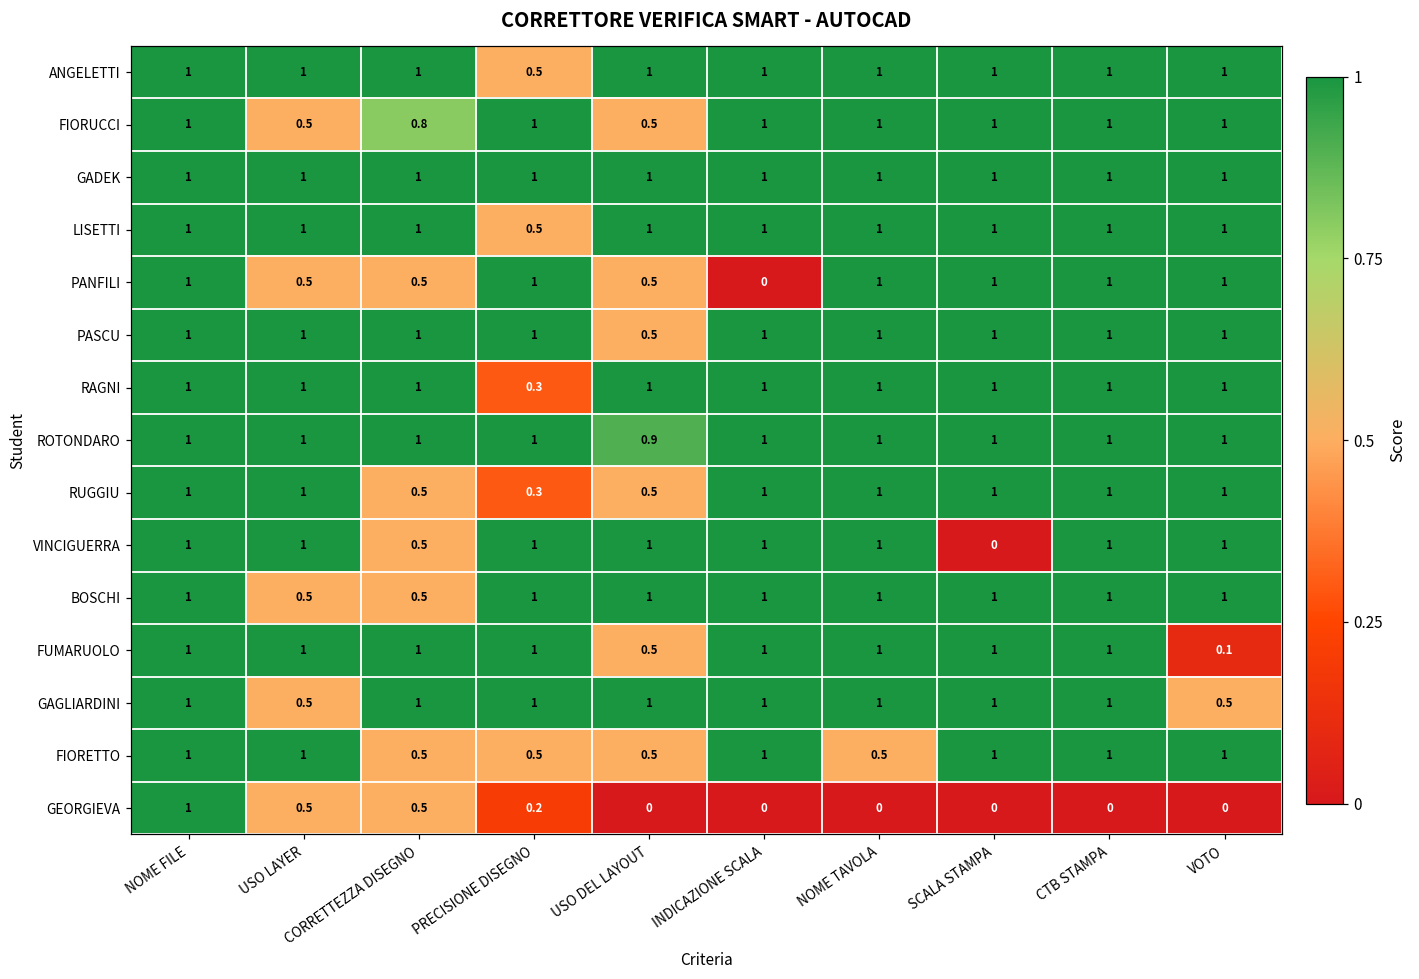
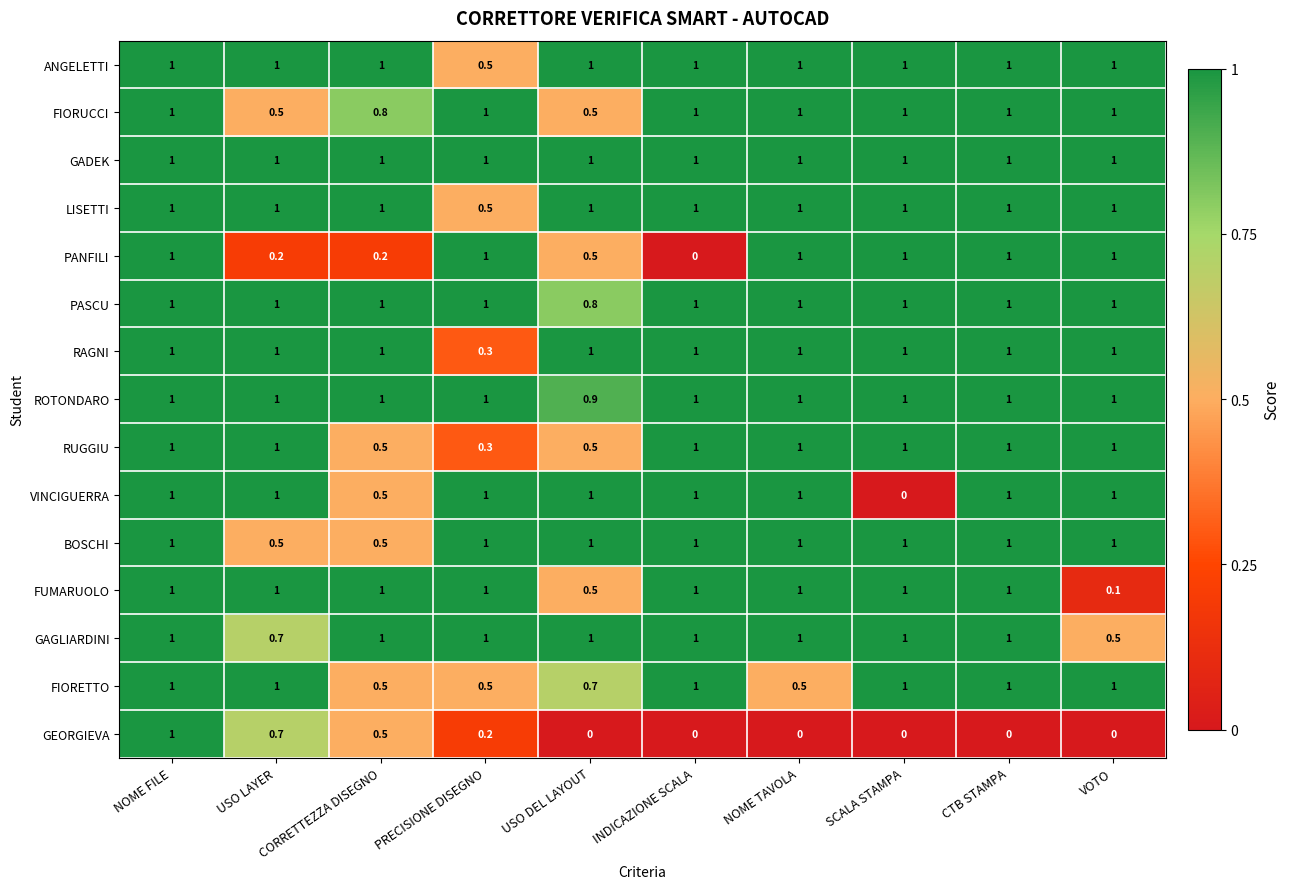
  {
    "ANGELETTI": {
      "NOME FILE": 1,
      "USO LAYER": 1,
      "CORRETTEZZA DISEGNO": 1,
      "PRECISIONE DISEGNO": 0.5,
      "USO DEL LAYOUT": 1,
      "INDICAZIONE SCALA": 1,
      "NOME TAVOLA": 1,
      "SCALA STAMPA": 1,
      "CTB STAMPA": 1,
      "VOTO": 1
    },
    "FIORUCCI": {
      "NOME FILE": 1,
      "USO LAYER": 0.5,
      "CORRETTEZZA DISEGNO": 0.8,
      "PRECISIONE DISEGNO": 1,
      "USO DEL LAYOUT": 0.5,
      "INDICAZIONE SCALA": 1,
      "NOME TAVOLA": 1,
      "SCALA STAMPA": 1,
      "CTB STAMPA": 1,
      "VOTO": 1
    },
    "GADEK": {
      "NOME FILE": 1,
      "USO LAYER": 1,
      "CORRETTEZZA DISEGNO": 1,
      "PRECISIONE DISEGNO": 1,
      "USO DEL LAYOUT": 1,
      "INDICAZIONE SCALA": 1,
      "NOME TAVOLA": 1,
      "SCALA STAMPA": 1,
      "CTB STAMPA": 1,
      "VOTO": 1
    },
    "LISETTI": {
      "NOME FILE": 1,
      "USO LAYER": 1,
      "CORRETTEZZA DISEGNO": 1,
      "PRECISIONE DISEGNO": 0.5,
      "USO DEL LAYOUT": 1,
      "INDICAZIONE SCALA": 1,
      "NOME TAVOLA": 1,
      "SCALA STAMPA": 1,
      "CTB STAMPA": 1,
      "VOTO": 1
    },
    "PANFILI": {
      "NOME FILE": 1,
-     "USO LAYER": 0.5,
-     "CORRETTEZZA DISEGNO": 0.5,
+     "USO LAYER": 0.2,
+     "CORRETTEZZA DISEGNO": 0.2,
      "PRECISIONE DISEGNO": 1,
      "USO DEL LAYOUT": 0.5,
      "INDICAZIONE SCALA": 0,
      "NOME TAVOLA": 1,
      "SCALA STAMPA": 1,
      "CTB STAMPA": 1,
      "VOTO": 1
    },
    "PASCU": {
      "NOME FILE": 1,
      "USO LAYER": 1,
      "CORRETTEZZA DISEGNO": 1,
      "PRECISIONE DISEGNO": 1,
-     "USO DEL LAYOUT": 0.5,
+     "USO DEL LAYOUT": 0.8,
      "INDICAZIONE SCALA": 1,
      "NOME TAVOLA": 1,
      "SCALA STAMPA": 1,
      "CTB STAMPA": 1,
      "VOTO": 1
    },
    "RAGNI": {
      "NOME FILE": 1,
      "USO LAYER": 1,
      "CORRETTEZZA DISEGNO": 1,
      "PRECISIONE DISEGNO": 0.3,
      "USO DEL LAYOUT": 1,
      "INDICAZIONE SCALA": 1,
      "NOME TAVOLA": 1,
      "SCALA STAMPA": 1,
      "CTB STAMPA": 1,
      "VOTO": 1
    },
    "ROTONDARO": {
      "NOME FILE": 1,
      "USO LAYER": 1,
      "CORRETTEZZA DISEGNO": 1,
      "PRECISIONE DISEGNO": 1,
      "USO DEL LAYOUT": 0.9,
      "INDICAZIONE SCALA": 1,
      "NOME TAVOLA": 1,
      "SCALA STAMPA": 1,
      "CTB STAMPA": 1,
      "VOTO": 1
    },
    "RUGGIU": {
      "NOME FILE": 1,
      "USO LAYER": 1,
      "CORRETTEZZA DISEGNO": 0.5,
      "PRECISIONE DISEGNO": 0.3,
      "USO DEL LAYOUT": 0.5,
      "INDICAZIONE SCALA": 1,
      "NOME TAVOLA": 1,
      "SCALA STAMPA": 1,
      "CTB STAMPA": 1,
      "VOTO": 1
    },
    "VINCIGUERRA": {
      "NOME FILE": 1,
      "USO LAYER": 1,
      "CORRETTEZZA DISEGNO": 0.5,
      "PRECISIONE DISEGNO": 1,
      "USO DEL LAYOUT": 1,
      "INDICAZIONE SCALA": 1,
      "NOME TAVOLA": 1,
      "SCALA STAMPA": 0,
      "CTB STAMPA": 1,
      "VOTO": 1
    },
    "BOSCHI": {
      "NOME FILE": 1,
      "USO LAYER": 0.5,
      "CORRETTEZZA DISEGNO": 0.5,
      "PRECISIONE DISEGNO": 1,
      "USO DEL LAYOUT": 1,
      "INDICAZIONE SCALA": 1,
      "NOME TAVOLA": 1,
      "SCALA STAMPA": 1,
      "CTB STAMPA": 1,
      "VOTO": 1
    },
    "FUMARUOLO": {
      "NOME FILE": 1,
      "USO LAYER": 1,
      "CORRETTEZZA DISEGNO": 1,
      "PRECISIONE DISEGNO": 1,
      "USO DEL LAYOUT": 0.5,
      "INDICAZIONE SCALA": 1,
      "NOME TAVOLA": 1,
      "SCALA STAMPA": 1,
      "CTB STAMPA": 1,
      "VOTO": 0.1
    },
    "GAGLIARDINI": {
      "NOME FILE": 1,
-     "USO LAYER": 0.5,
+     "USO LAYER": 0.7,
      "CORRETTEZZA DISEGNO": 1,
      "PRECISIONE DISEGNO": 1,
      "USO DEL LAYOUT": 1,
      "INDICAZIONE SCALA": 1,
      "NOME TAVOLA": 1,
      "SCALA STAMPA": 1,
      "CTB STAMPA": 1,
      "VOTO": 0.5
    },
    "FIORETTO": {
      "NOME FILE": 1,
      "USO LAYER": 1,
      "CORRETTEZZA DISEGNO": 0.5,
      "PRECISIONE DISEGNO": 0.5,
-     "USO DEL LAYOUT": 0.5,
+     "USO DEL LAYOUT": 0.7,
      "INDICAZIONE SCALA": 1,
      "NOME TAVOLA": 0.5,
      "SCALA STAMPA": 1,
      "CTB STAMPA": 1,
      "VOTO": 1
    },
    "GEORGIEVA": {
      "NOME FILE": 1,
-     "USO LAYER": 0.5,
+     "USO LAYER": 0.7,
      "CORRETTEZZA DISEGNO": 0.5,
      "PRECISIONE DISEGNO": 0.2,
      "USO DEL LAYOUT": 0,
      "INDICAZIONE SCALA": 0,
      "NOME TAVOLA": 0,
      "SCALA STAMPA": 0,
      "CTB STAMPA": 0,
      "VOTO": 0
    }
  }
